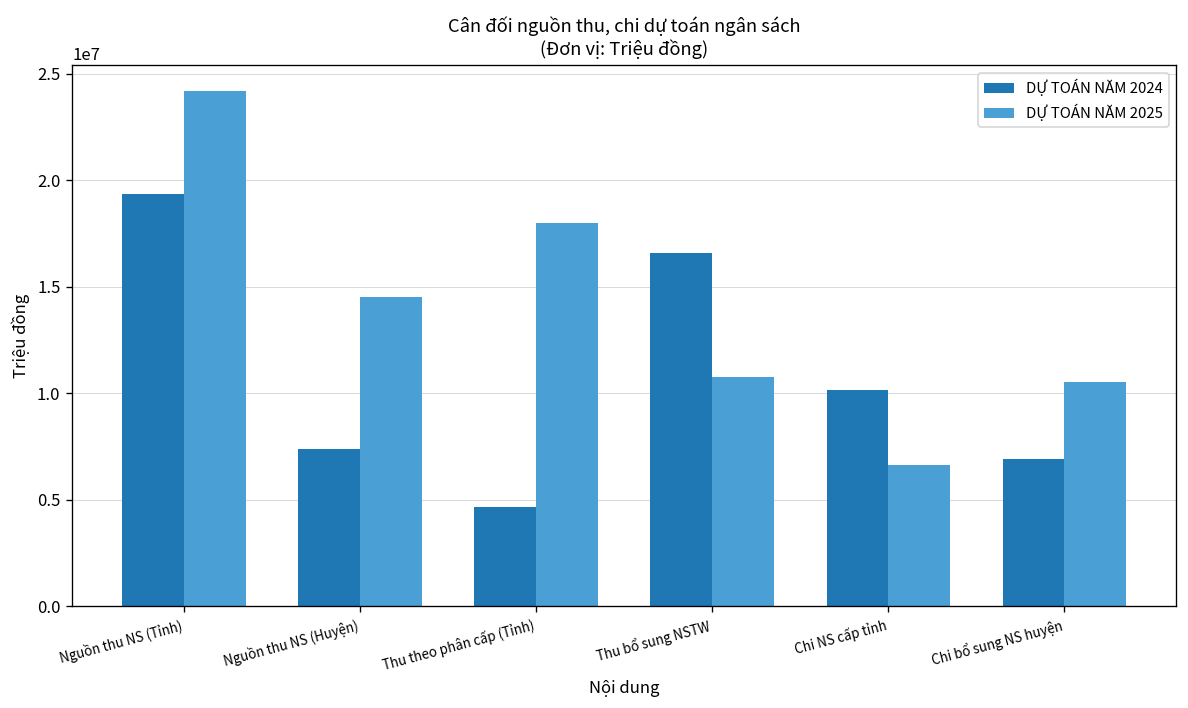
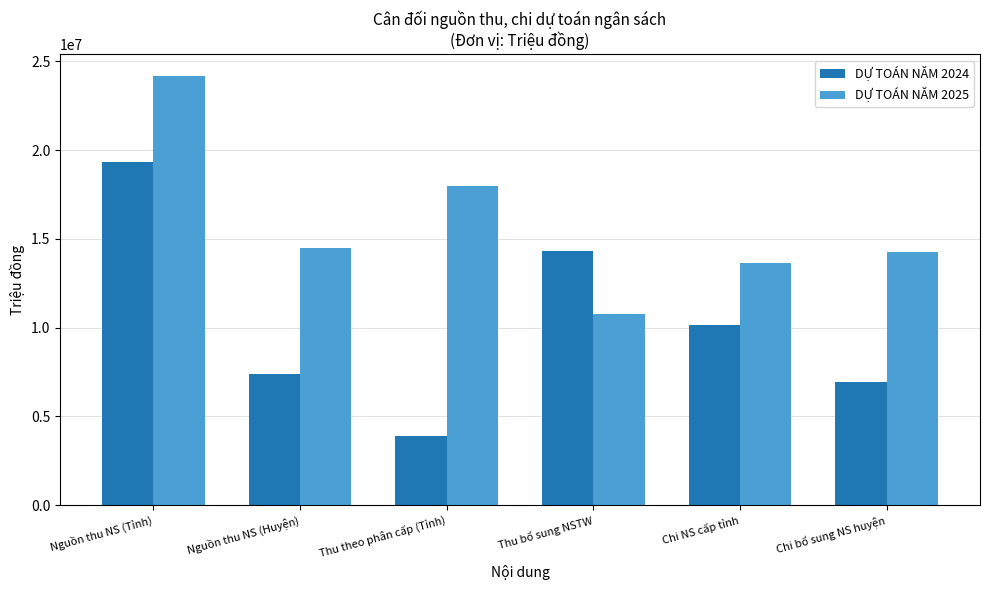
  {
    "DỰ TOÁN NĂM 2024": {
      "Nguồn thu NS (Tỉnh)": 19300000,
      "Nguồn thu NS (Huyện)": 7400000,
-     "Thu theo phân cấp (Tỉnh)": 4700000,
-     "Thu bổ sung NSTW": 16600000,
+     "Thu theo phân cấp (Tỉnh)": 3900000,
+     "Thu bổ sung NSTW": 14300000,
      "Chi NS cấp tỉnh": 10200000,
      "Chi bổ sung NS huyện": 6900000
    },
    "DỰ TOÁN NĂM 2025": {
      "Nguồn thu NS (Tỉnh)": 24200000,
      "Nguồn thu NS (Huyện)": 14500000,
      "Thu theo phân cấp (Tỉnh)": 18000000,
      "Thu bổ sung NSTW": 10800000,
-     "Chi NS cấp tỉnh": 6600000,
-     "Chi bổ sung NS huyện": 10500000
+     "Chi NS cấp tỉnh": 13600000,
+     "Chi bổ sung NS huyện": 14300000
    }
  }
